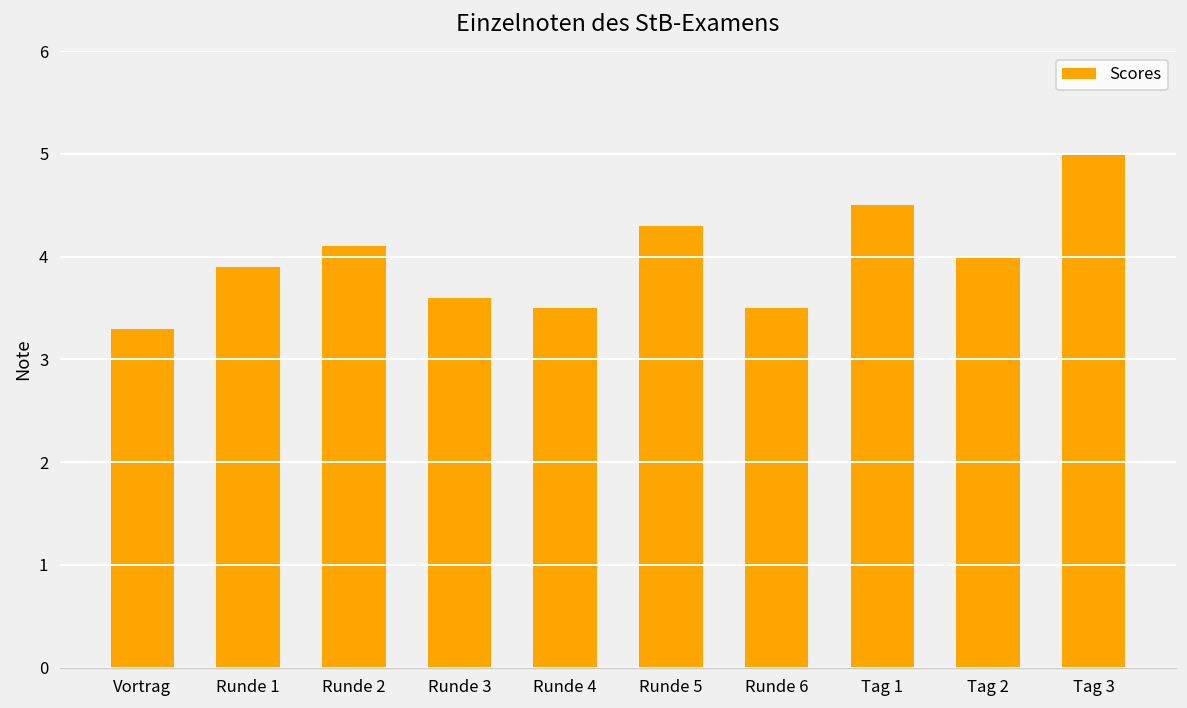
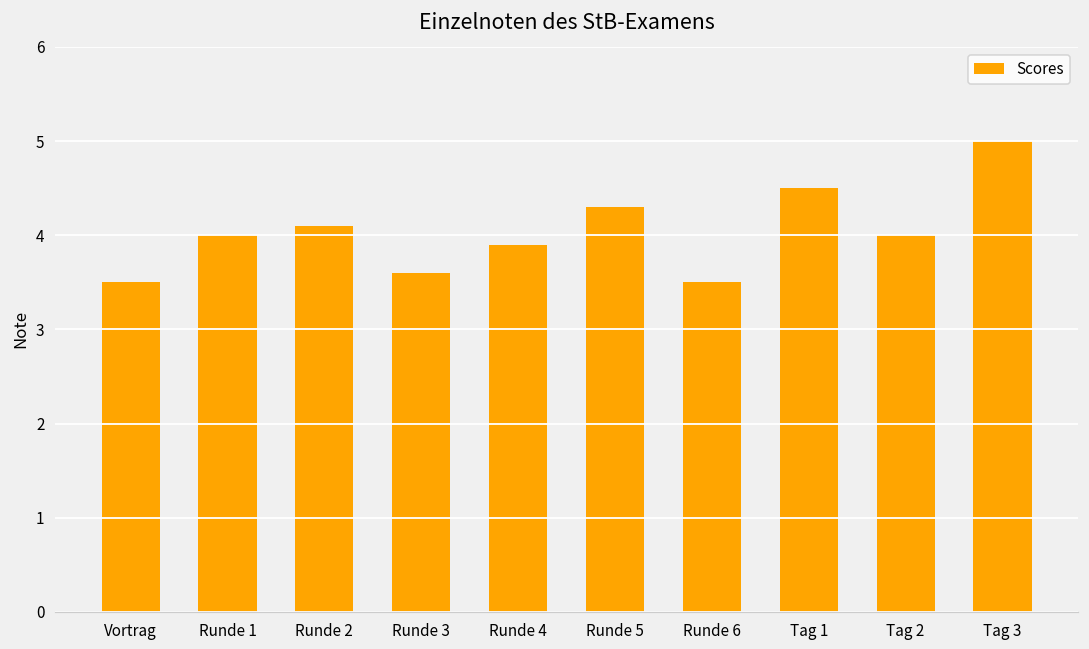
  {
-   "Vortrag": 3.3,
-   "Runde 1": 3.9,
+   "Vortrag": 3.5,
+   "Runde 1": 4.0,
    "Runde 2": 4.1,
    "Runde 3": 3.6,
-   "Runde 4": 3.5,
+   "Runde 4": 3.9,
    "Runde 5": 4.3,
    "Runde 6": 3.5,
    "Tag 1": 4.5,
    "Tag 2": 4.0,
    "Tag 3": 5.0
  }
